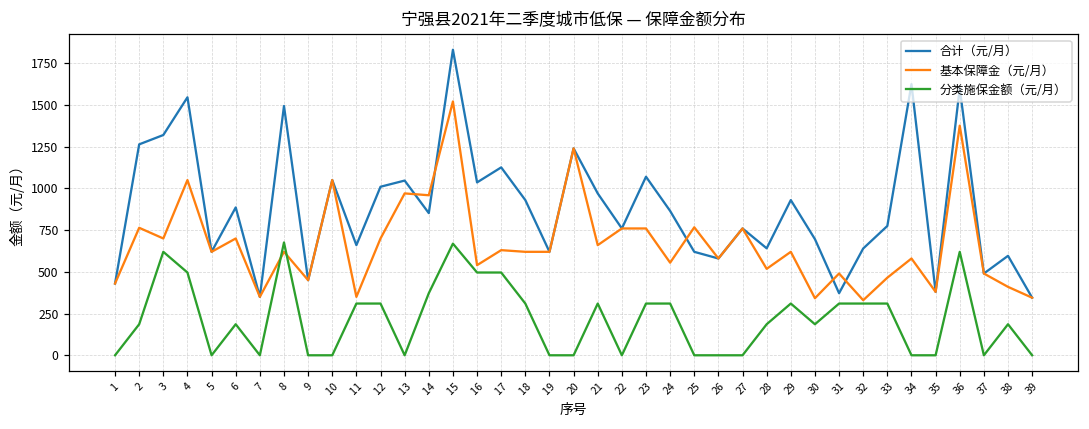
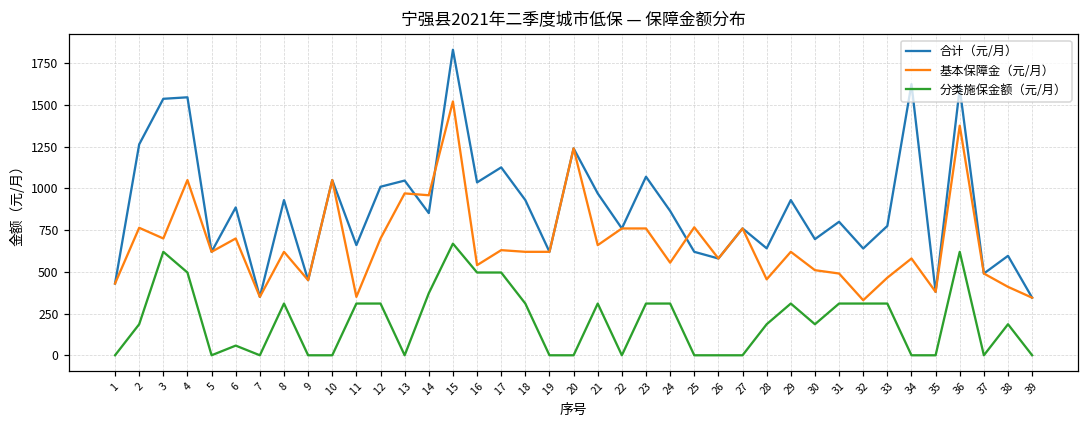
  {
    "合计（元/月）": {
      "2": 1260,
-     "3": 1320,
+     "3": 1540,
      "4": 1550,
      "6": 890,
-     "8": 1490,
+     "8": 930,
      "11": 660,
      "12": 1010,
      "13": 1050,
      "14": 850,
      "15": 1830,
      "16": 1040,
      "17": 1130,
      "18": 930,
      "21": 970,
      "23": 1070,
      "24": 870,
      "25": 620,
      "28": 640,
      "29": 930,
      "30": 700,
-     "31": 370,
+     "31": 800,
      "32": 640,
      "33": 780,
      "38": 600
    },
    "基本保障金（元/月）": {
      "2": 760,
      "3": 700,
      "4": 1050,
      "6": 700,
      "8": 620,
      "11": 350,
      "12": 700,
      "13": 970,
      "14": 960,
      "15": 1520,
      "16": 540,
      "17": 630,
      "18": 620,
      "21": 660,
      "23": 760,
      "24": 560,
      "25": 770,
-     "28": 520,
+     "28": 460,
      "29": 620,
-     "30": 340,
+     "30": 510,
      "31": 490,
      "32": 330,
      "33": 470,
      "34": 580,
      "36": 1380,
      "38": 410
    },
    "分类施保金额（元/月）": {
      "1": 0,
      "2": 190,
      "3": 620,
      "4": 500,
      "5": 0,
-     "6": 190,
+     "6": 60,
      "7": 0,
-     "8": 680,
+     "8": 310,
      "9": 0,
      "10": 0,
      "11": 310,
      "12": 310,
      "13": 0,
      "14": 370,
      "15": 670,
      "16": 500,
      "17": 500,
      "18": 310,
      "19": 0,
      "20": 0,
      "21": 310,
      "22": 0,
      "23": 310,
      "24": 310,
      "25": 0,
      "26": 0,
      "27": 0,
      "28": 190,
      "29": 310,
      "30": 190,
      "31": 310,
      "32": 310,
      "33": 310,
      "34": 0,
      "35": 0,
      "36": 620,
      "37": 0,
      "38": 190,
      "39": 0
    }
  }
